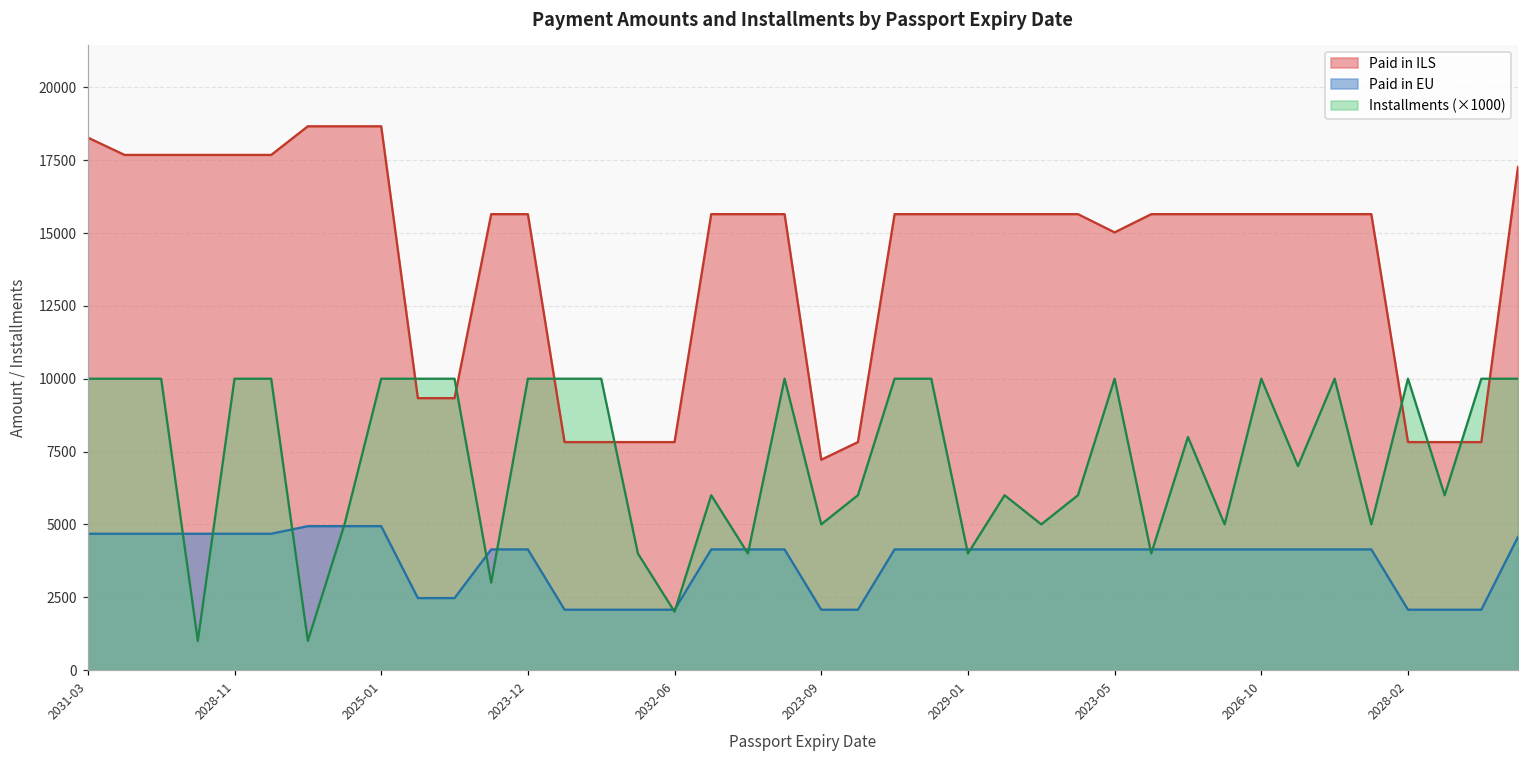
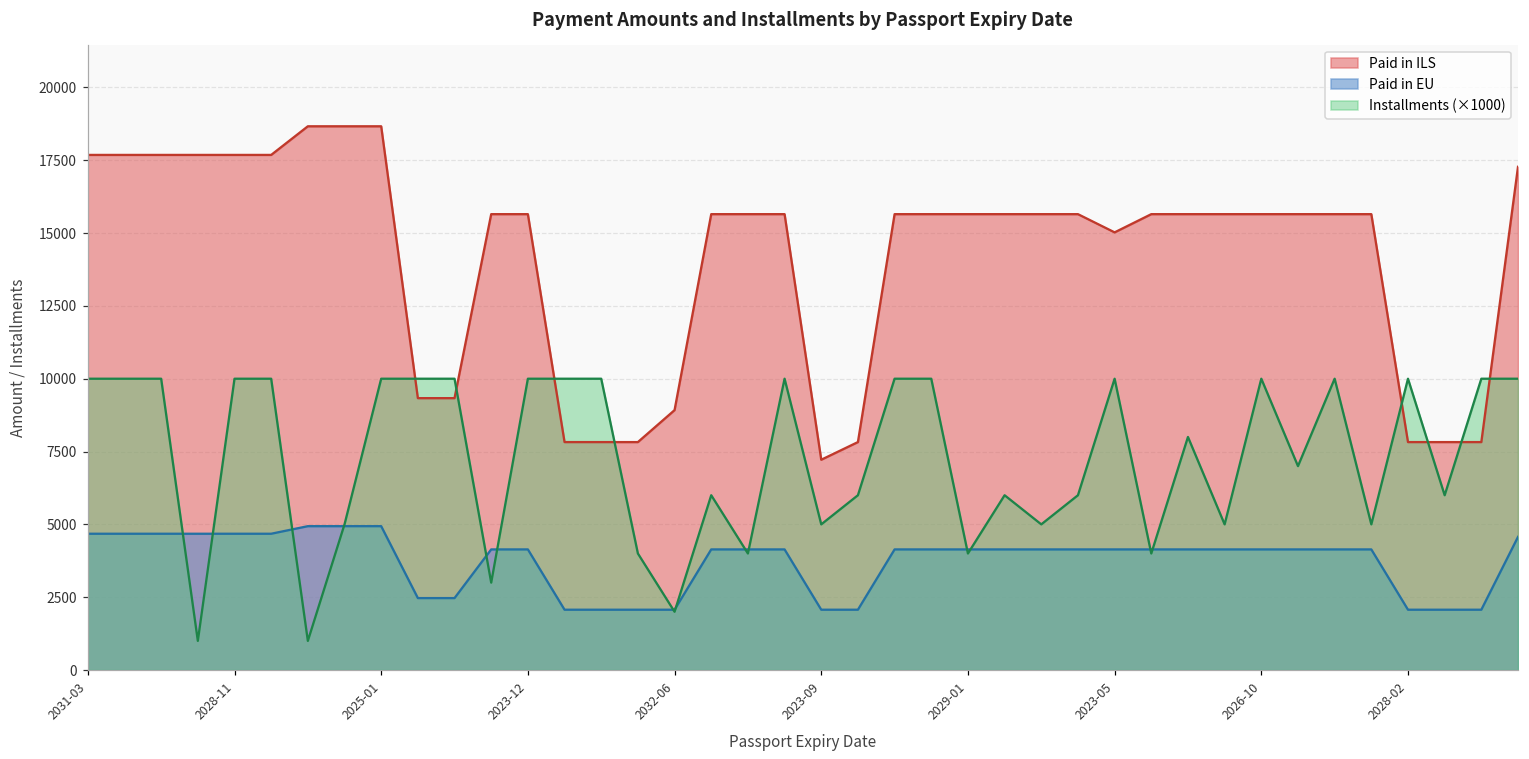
  {
    "Paid in ILS": {
-     "2031-03": 18300,
-     "2032-06": 7800,
+     "2031-03": 17700,
+     "2032-06": 8900,
      "2023-09": 7200,
      "2029-01": 15600,
      "2023-05": 15000
    },
    "Paid in EU": {
      "2031-03": 4700,
      "2023-09": 2100,
      "2029-01": 4100,
      "2023-05": 4100
    },
    "Installments (×1000)": {
      "2031-03": 10000,
      "2023-09": 5000,
      "2029-01": 4000,
      "2023-05": 10000
    }
  }
